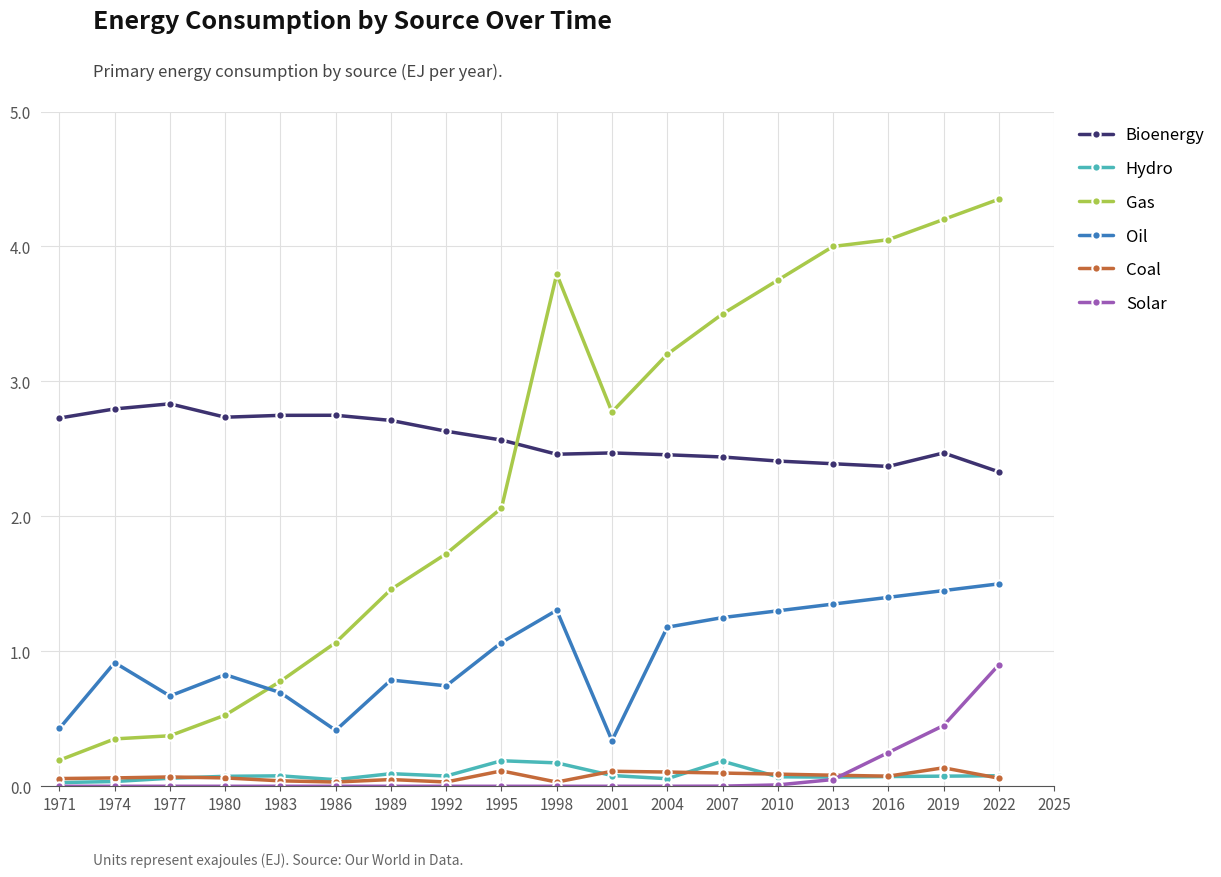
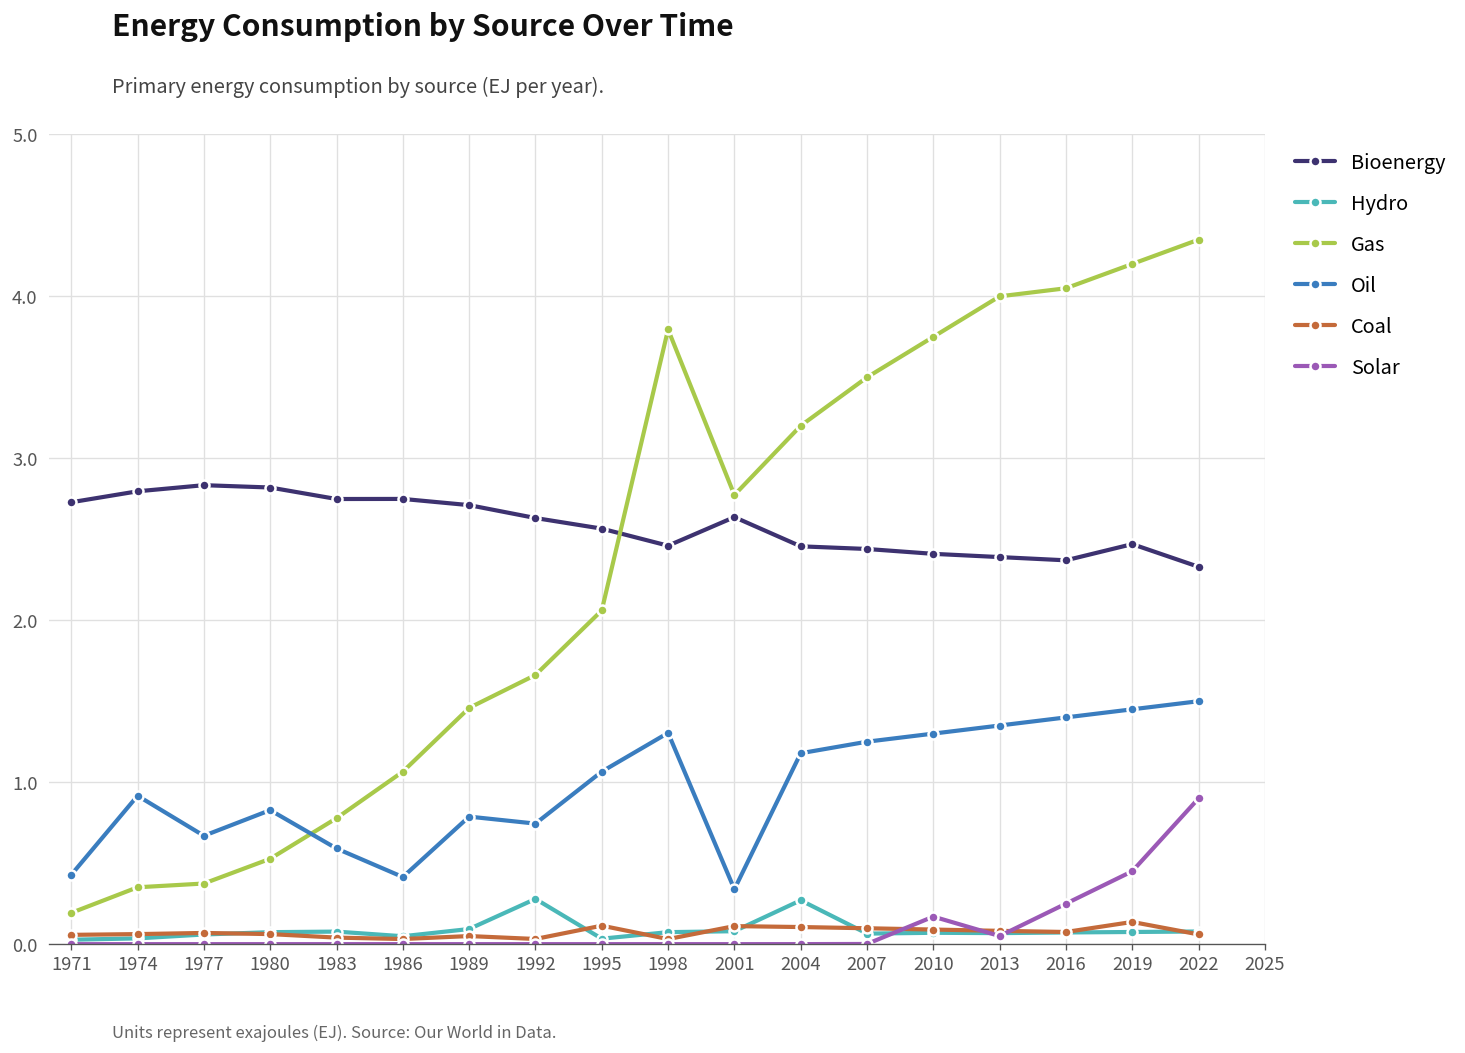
  {
    "Bioenergy": {
      "1971": 2.73,
      "1974": 2.80,
      "1977": 2.83,
-     "1980": 2.73,
+     "1980": 2.82,
      "1983": 2.75,
      "1986": 2.75,
      "1989": 2.71,
      "1992": 2.63,
      "1995": 2.57,
      "1998": 2.46,
-     "2001": 2.47,
+     "2001": 2.64,
      "2004": 2.46,
      "2007": 2.44,
      "2010": 2.41,
      "2013": 2.39,
      "2016": 2.37,
      "2019": 2.47,
      "2022": 2.33
    },
    "Hydro": {
      "1971": 0.03,
      "1974": 0.04,
      "1983": 0.08,
      "1989": 0.09,
-     "1992": 0.08,
-     "1995": 0.19,
-     "1998": 0.17,
+     "1992": 0.28,
+     "1995": 0.03,
+     "1998": 0.07,
      "2001": 0.08,
-     "2004": 0.06,
-     "2007": 0.19,
+     "2004": 0.27,
+     "2007": 0.07,
      "2010": 0.07,
      "2019": 0.08
    },
    "Gas": {
      "1971": 0.19,
      "1974": 0.35,
      "1977": 0.37,
      "1980": 0.53,
      "1983": 0.78,
      "1986": 1.06,
      "1989": 1.46,
-     "1992": 1.72,
+     "1992": 1.66,
      "1995": 2.06,
      "1998": 3.80,
      "2001": 2.77,
      "2004": 3.20,
      "2007": 3.50,
      "2010": 3.75,
      "2013": 4.00,
      "2016": 4.05,
      "2019": 4.20,
      "2022": 4.35
    },
    "Oil": {
      "1971": 0.43,
      "1974": 0.92,
      "1977": 0.67,
      "1980": 0.83,
-     "1983": 0.69,
+     "1983": 0.59,
      "1986": 0.41,
      "1989": 0.79,
      "1992": 0.74,
      "1995": 1.07,
      "1998": 1.30,
      "2001": 0.34,
      "2004": 1.18,
      "2007": 1.25,
      "2010": 1.30,
      "2013": 1.35,
      "2016": 1.40,
      "2019": 1.45,
      "2022": 1.50
    },
    "Coal": {
      "1971": 0.06,
      "1974": 0.06,
      "1983": 0.04,
      "1989": 0.05,
      "1992": 0.03,
      "1995": 0.11,
      "1998": 0.03,
      "2001": 0.11,
      "2004": 0.11,
      "2007": 0.10,
      "2010": 0.09,
      "2019": 0.14
    },
    "Solar": {
      "1971": 0.00,
      "1974": 0.00,
      "1977": 0.00,
      "1980": 0.00,
      "1983": 0.00,
      "1986": 0.00,
      "1989": 0.00,
      "1992": 0.00,
      "1995": 0.00,
      "1998": 0.00,
      "2001": 0.00,
      "2004": 0.00,
      "2007": 0.00,
-     "2010": 0.01,
+     "2010": 0.17,
      "2016": 0.25,
      "2019": 0.45,
      "2022": 0.90
    }
  }
